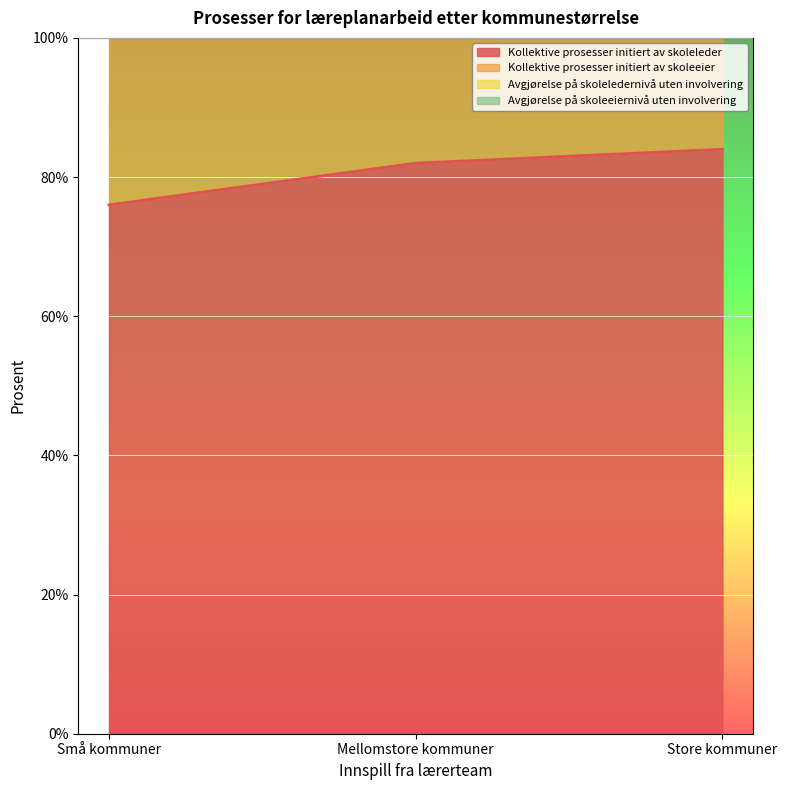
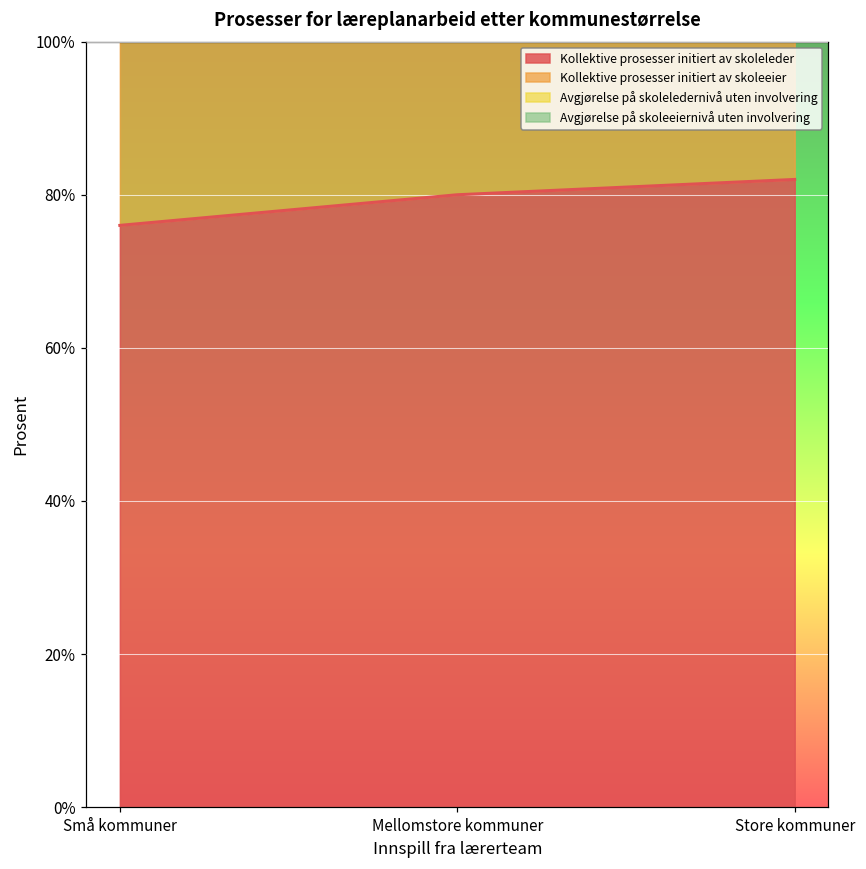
  {
    "Kollektive prosesser initiert av skoleleder": {
      "Små kommuner": "76%",
-     "Mellomstore kommuner": "82%",
-     "Store kommuner": "84%"
+     "Mellomstore kommuner": "80%",
+     "Store kommuner": "82%"
    }
  }
